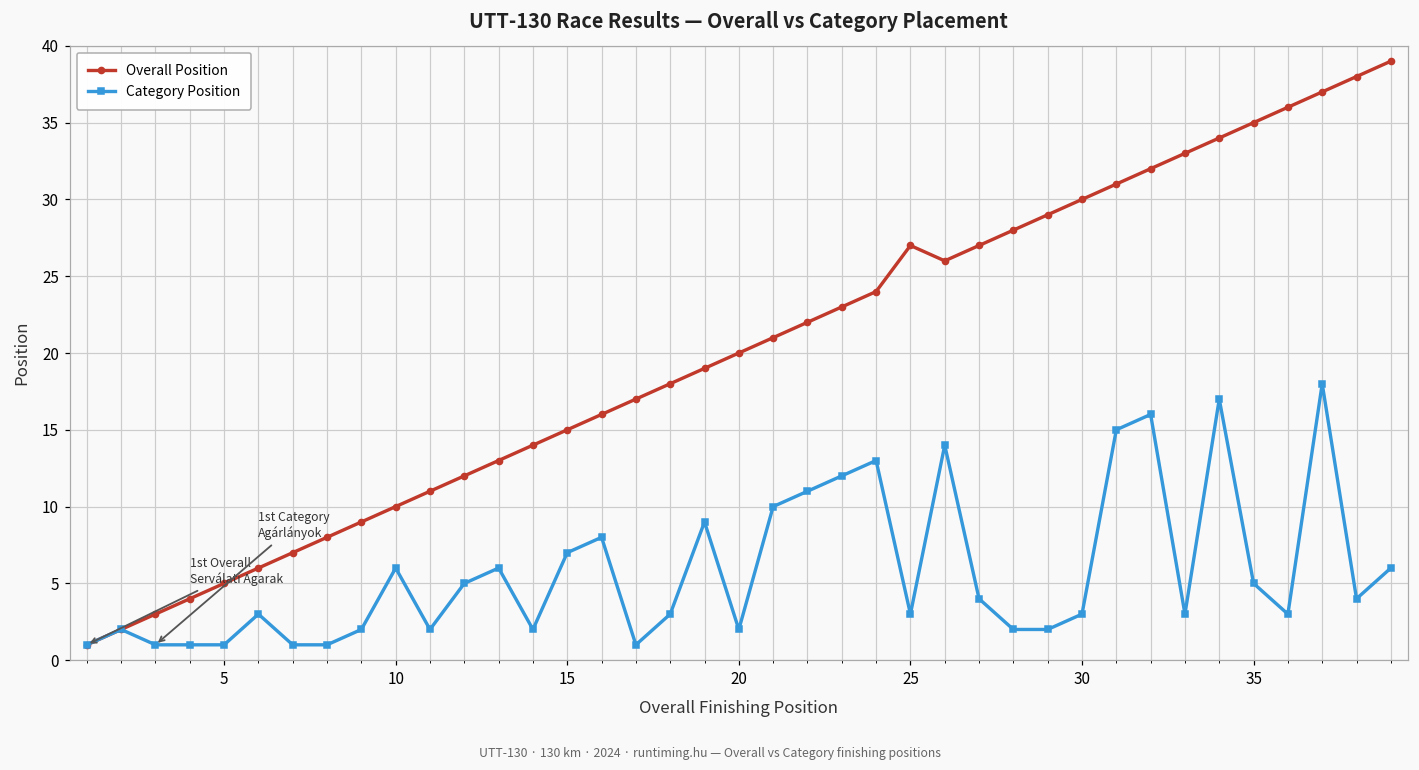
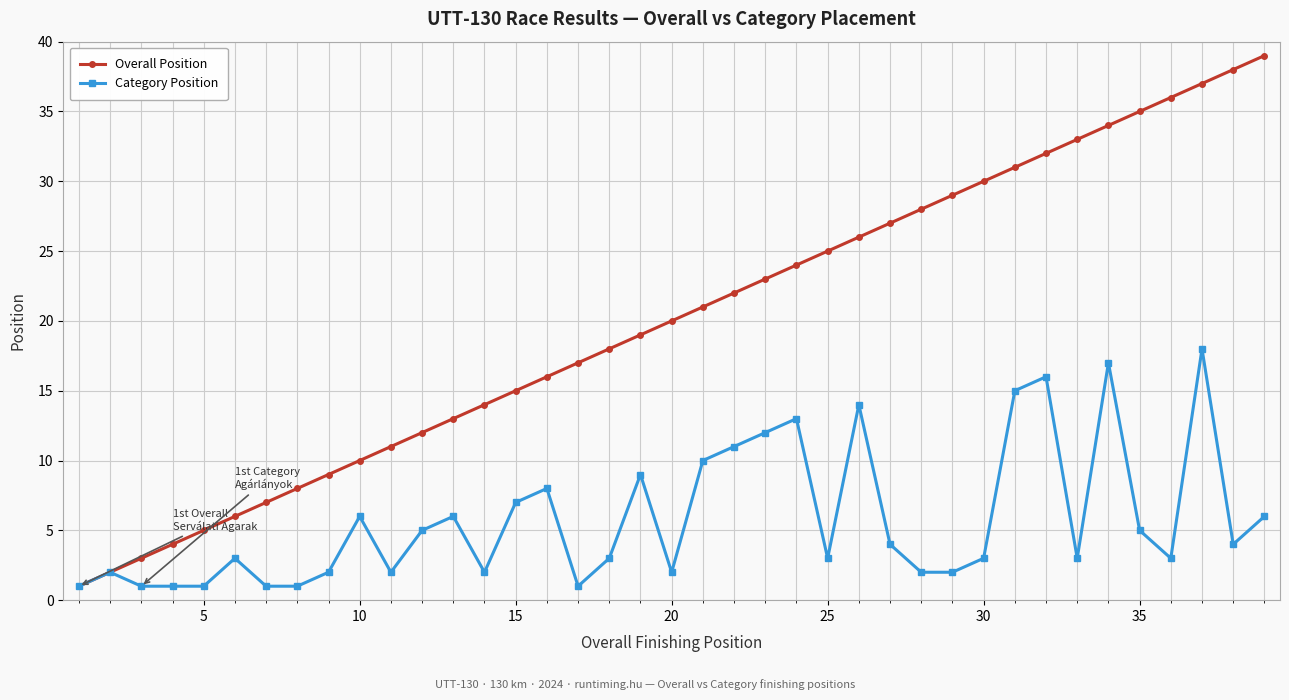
  {
    "Overall Position": {
      "10": 10,
      "15": 15,
      "20": 20,
-     "25": 27,
+     "25": 25,
      "30": 30,
      "35": 35
    },
    "Category Position": {
      "5": 1,
      "10": 6,
      "15": 7,
      "20": 2,
      "25": 3,
      "30": 3,
      "35": 5
    }
  }
